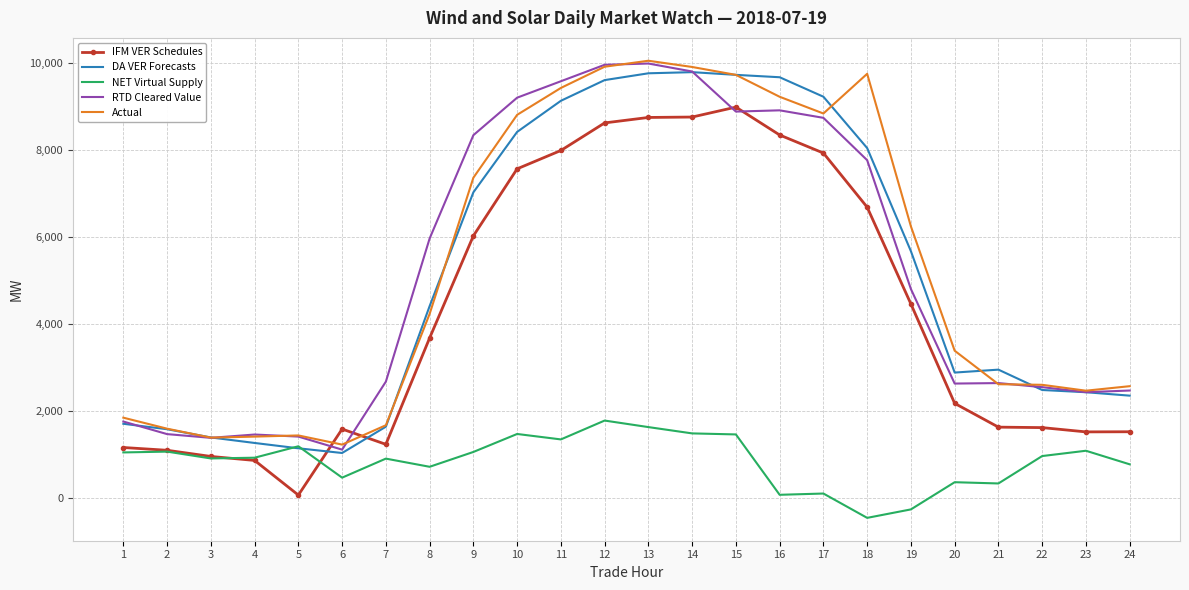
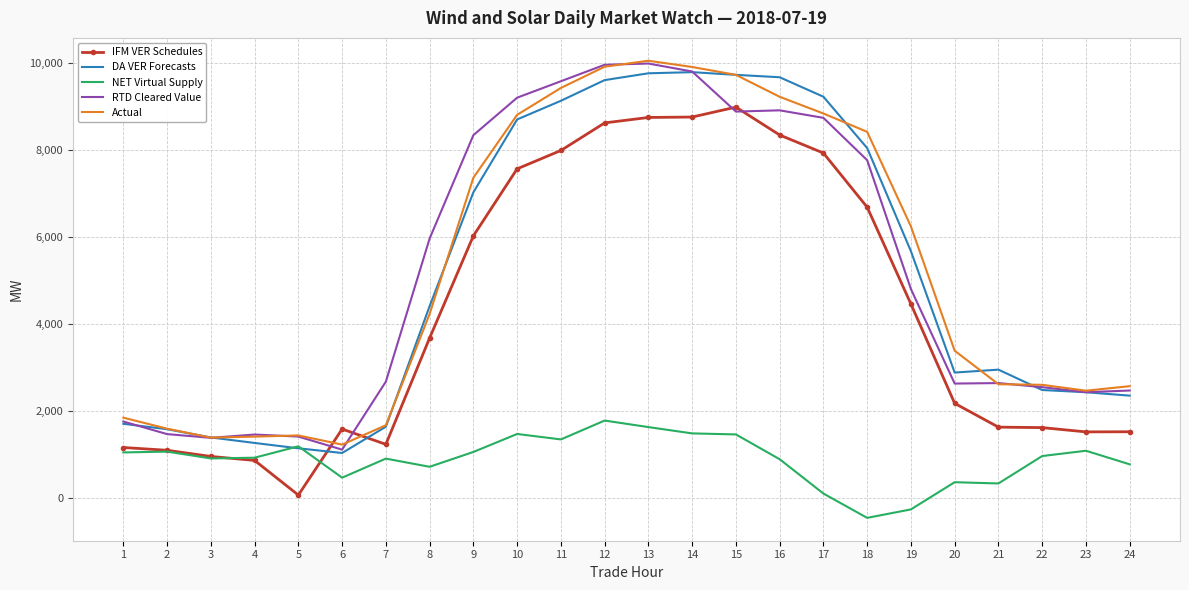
  {
    "IFM VER Schedules": {
      "1": "1,200",
      "4": "900",
      "5": "100",
      "6": "1,600",
      "7": "1,200",
      "8": "3,700",
      "9": "6,000",
      "10": "7,600",
      "11": "8,000",
      "12": "8,600",
      "13": "8,800",
      "14": "8,800",
      "15": "9,000",
      "16": "8,400",
      "17": "7,900",
      "18": "6,700",
      "19": "4,500",
      "20": "2,200",
      "21": "1,600",
      "22": "1,600",
      "23": "1,500",
      "24": "1,500"
    },
    "DA VER Forecasts": {
      "4": "1,300",
      "6": "1,000",
      "8": "4,400",
      "9": "7,000",
-     "10": "8,400",
+     "10": "8,700",
      "11": "9,100",
      "12": "9,600",
      "13": "9,800",
      "16": "9,700",
      "17": "9,200",
      "18": "8,100",
      "19": "5,700",
      "20": "2,900",
      "21": "3,000",
      "22": "2,500",
      "24": "2,400"
    },
    "NET Virtual Supply": {
      "1": "1,100",
      "4": "900",
      "6": "500",
      "7": "900",
      "8": "700",
      "9": "1,100",
      "10": "1,500",
      "11": "1,400",
      "12": "1,800",
      "13": "1,600",
      "14": "1,500",
      "15": "1,500",
-     "16": "100",
+     "16": "900",
      "17": "100",
      "18": "-500",
      "19": "-300",
      "20": "400",
      "21": "300",
      "22": "1,000",
      "23": "1,100",
      "24": "800"
    },
    "RTD Cleared Value": {
      "2": "1,500",
      "6": "1,100",
      "7": "2,700",
      "8": "6,000",
      "9": "8,300",
      "10": "9,200",
      "11": "9,600",
      "13": "10,000",
      "15": "8,900",
      "16": "8,900",
      "17": "8,700",
      "18": "7,800",
      "19": "4,800",
      "20": "2,600",
      "24": "2,500"
    },
    "Actual": {
      "1": "1,900",
      "6": "1,200",
      "8": "4,200",
      "9": "7,400",
      "10": "8,800",
      "11": "9,400",
      "13": "10,100",
      "14": "9,900",
      "16": "9,200",
      "17": "8,800",
-     "18": "9,800",
+     "18": "8,400",
      "19": "6,300",
      "20": "3,400",
      "24": "2,600"
    }
  }
